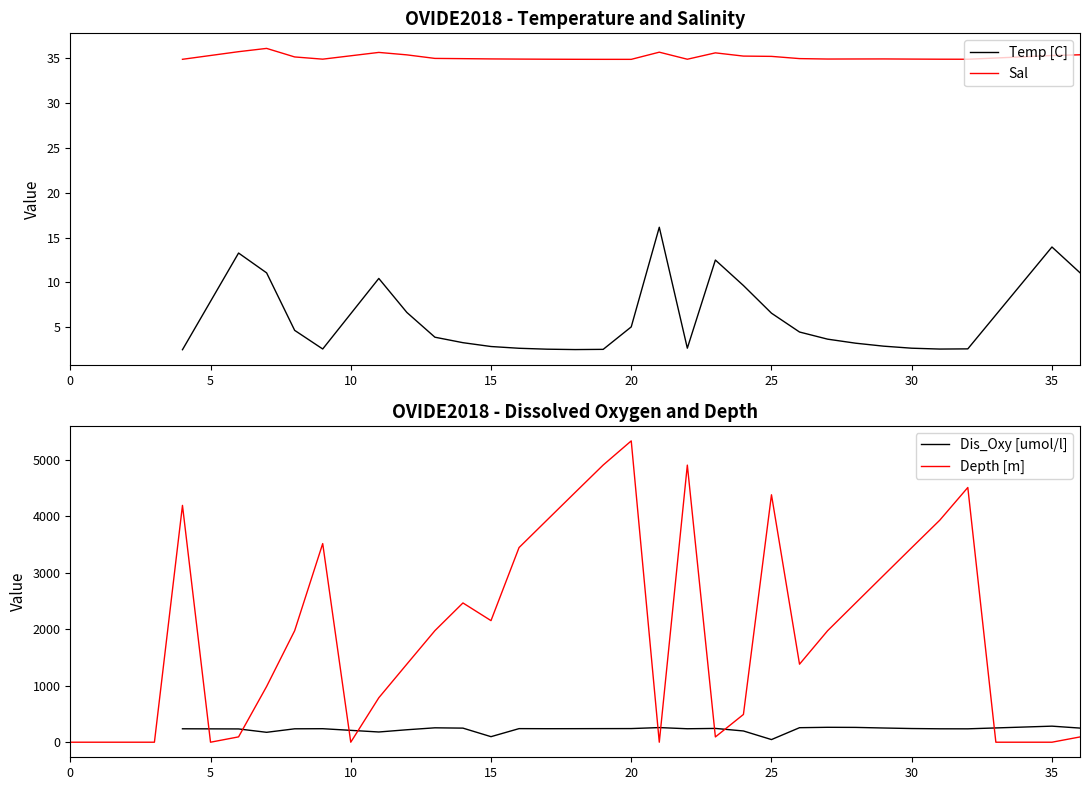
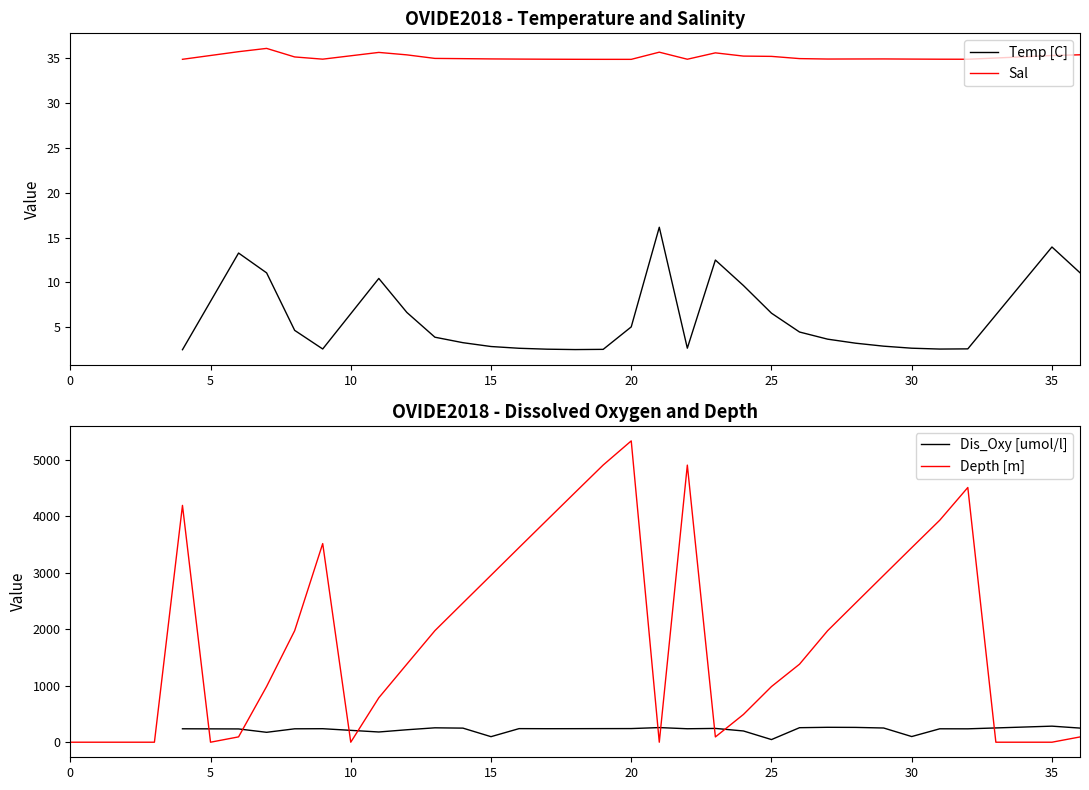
  {
    "OVIDE2018 - Temperature and Salinity": {
      "Temp [C]": {
        "15": 3,
        "20": 5,
        "25": 7,
        "30": 3,
        "35": 14
      },
      "Sal": {
        "15": 35,
        "20": 35,
        "25": 35,
        "30": 35
      }
    },
    "OVIDE2018 - Dissolved Oxygen and Depth": {
      "Dis_Oxy [umol/l]": {
        "15": 100,
        "20": 200,
        "25": 100,
-       "30": 200,
+       "30": 100,
        "35": 300
      },
      "Depth [m]": {
        "0": 0,
        "5": 0,
        "10": 0,
-       "15": 2200,
+       "15": 3000,
        "20": 5300,
-       "25": 4400,
+       "25": 1000,
        "30": 3400,
        "35": 0
      }
    }
  }
